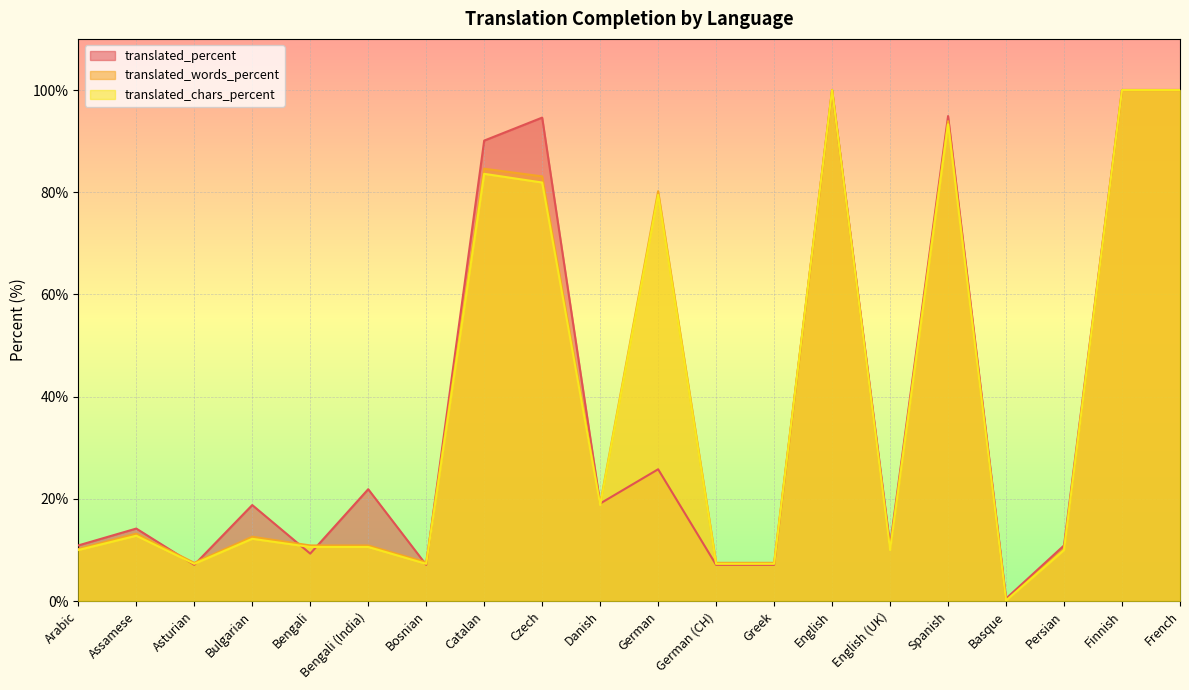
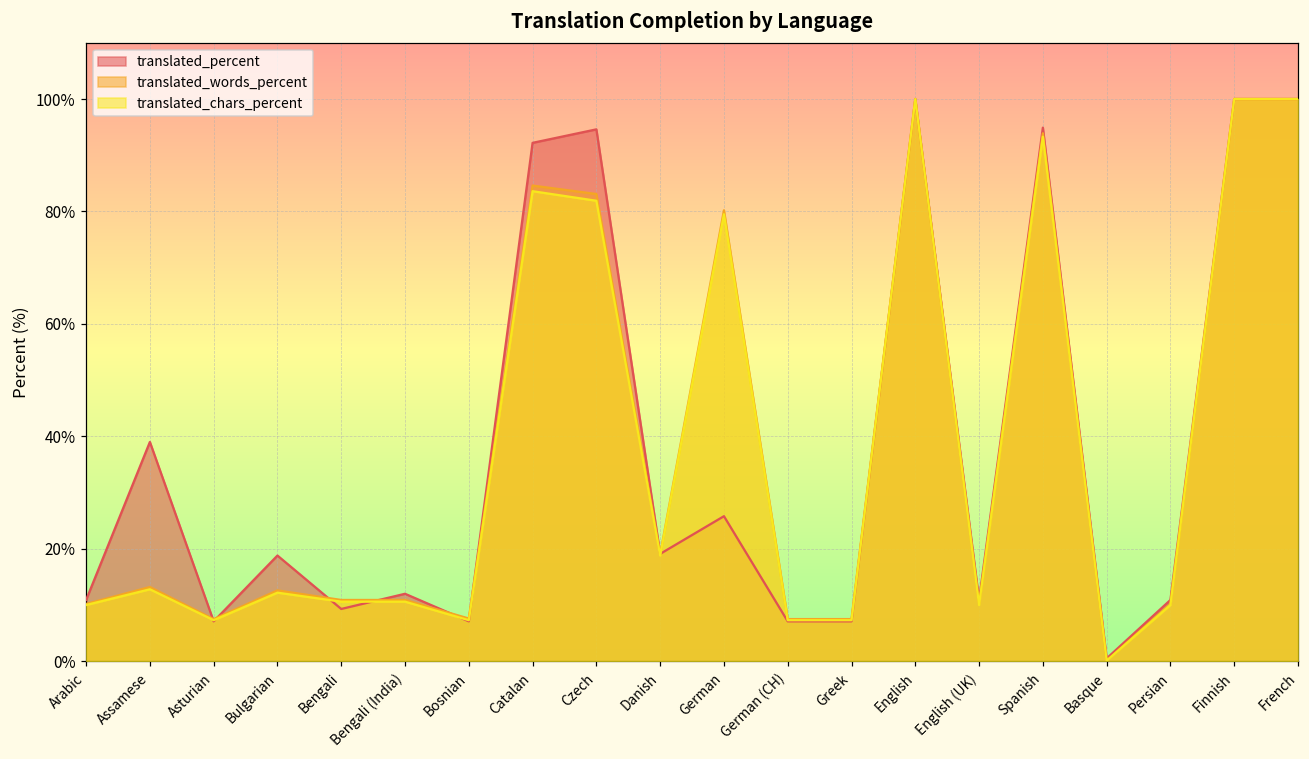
  {
    "translated_percent": {
      "Arabic": "11%",
-     "Assamese": "14%",
+     "Assamese": "39%",
      "Bulgarian": "19%",
      "Bengali": "9%",
-     "Bengali (India)": "22%",
-     "Catalan": "90%",
+     "Bengali (India)": "12%",
+     "Catalan": "92%",
      "Czech": "95%",
      "German": "26%",
      "English (UK)": "11%",
      "Spanish": "95%",
      "Persian": "11%"
    }
  }
